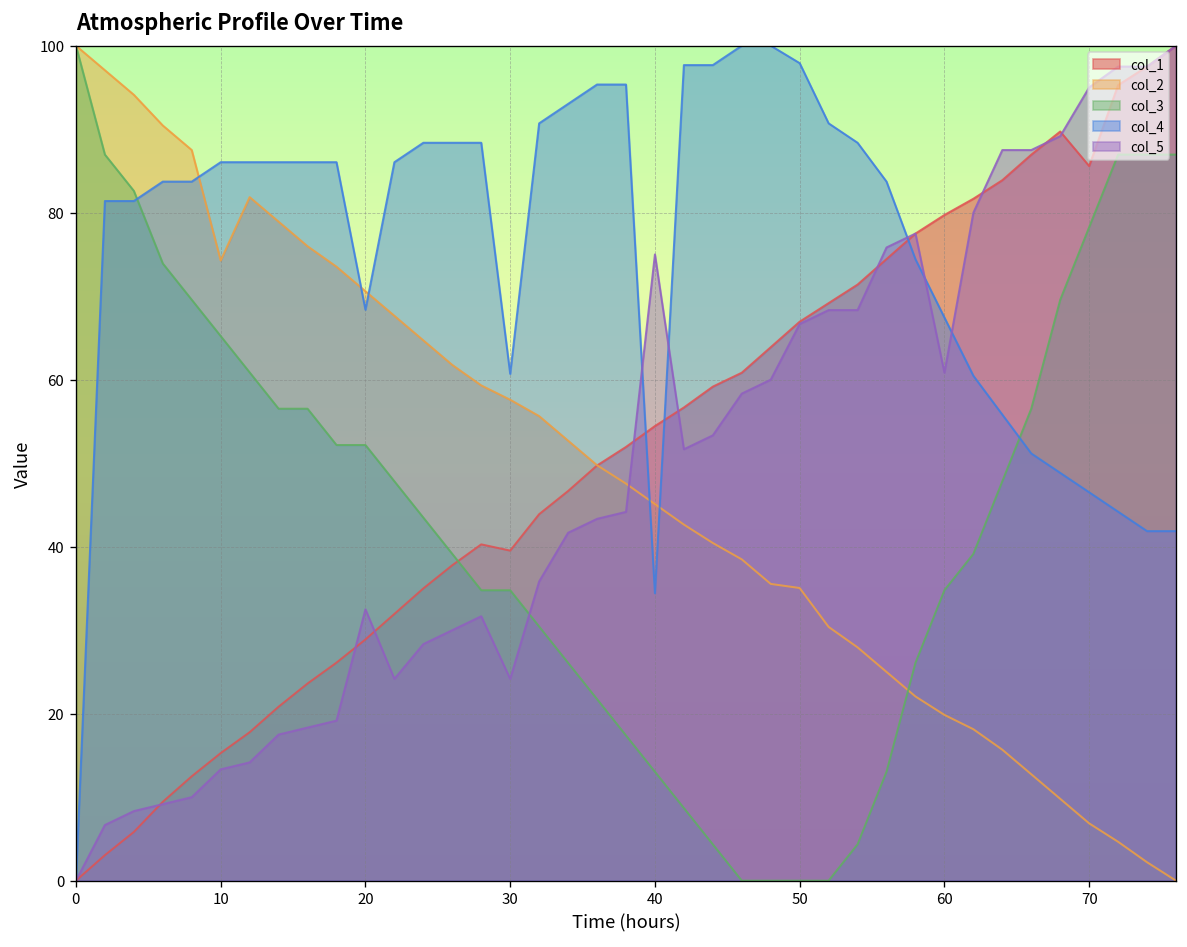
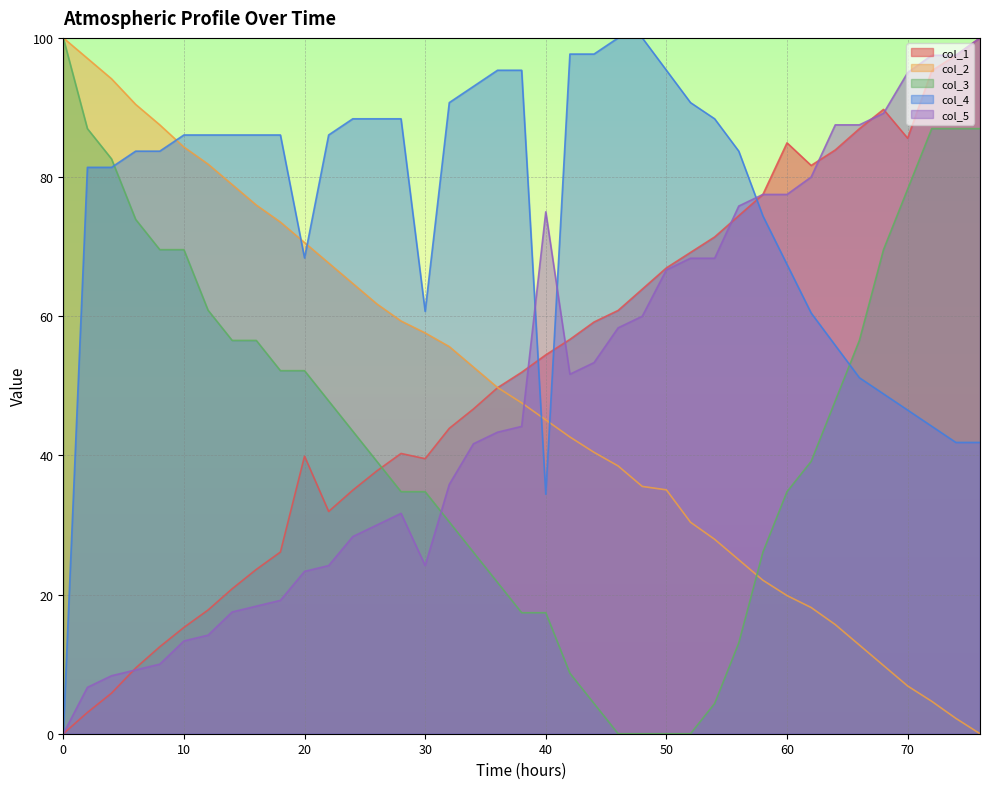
  {
    "col_1": {
      "10": 15,
-     "20": 29,
+     "20": 40,
      "30": 40,
      "40": 54,
-     "60": 80,
+     "60": 85,
      "70": 86
    },
    "col_2": {
-     "10": 74,
+     "10": 84,
      "20": 71,
      "30": 58,
      "40": 45,
      "50": 35,
      "60": 20,
      "70": 7
    },
    "col_3": {
-     "10": 65,
+     "10": 70,
      "20": 52,
      "30": 35,
-     "40": 13,
+     "40": 17,
      "50": 0,
      "60": 35,
      "70": 78
    },
    "col_4": {
      "10": 86,
      "20": 68,
      "30": 61,
      "40": 34,
-     "50": 98,
+     "50": 95,
      "60": 67,
      "70": 47
    },
    "col_5": {
      "10": 13,
-     "20": 33,
+     "20": 23,
      "30": 24,
      "40": 75,
-     "60": 61
+     "60": 78
    }
  }
